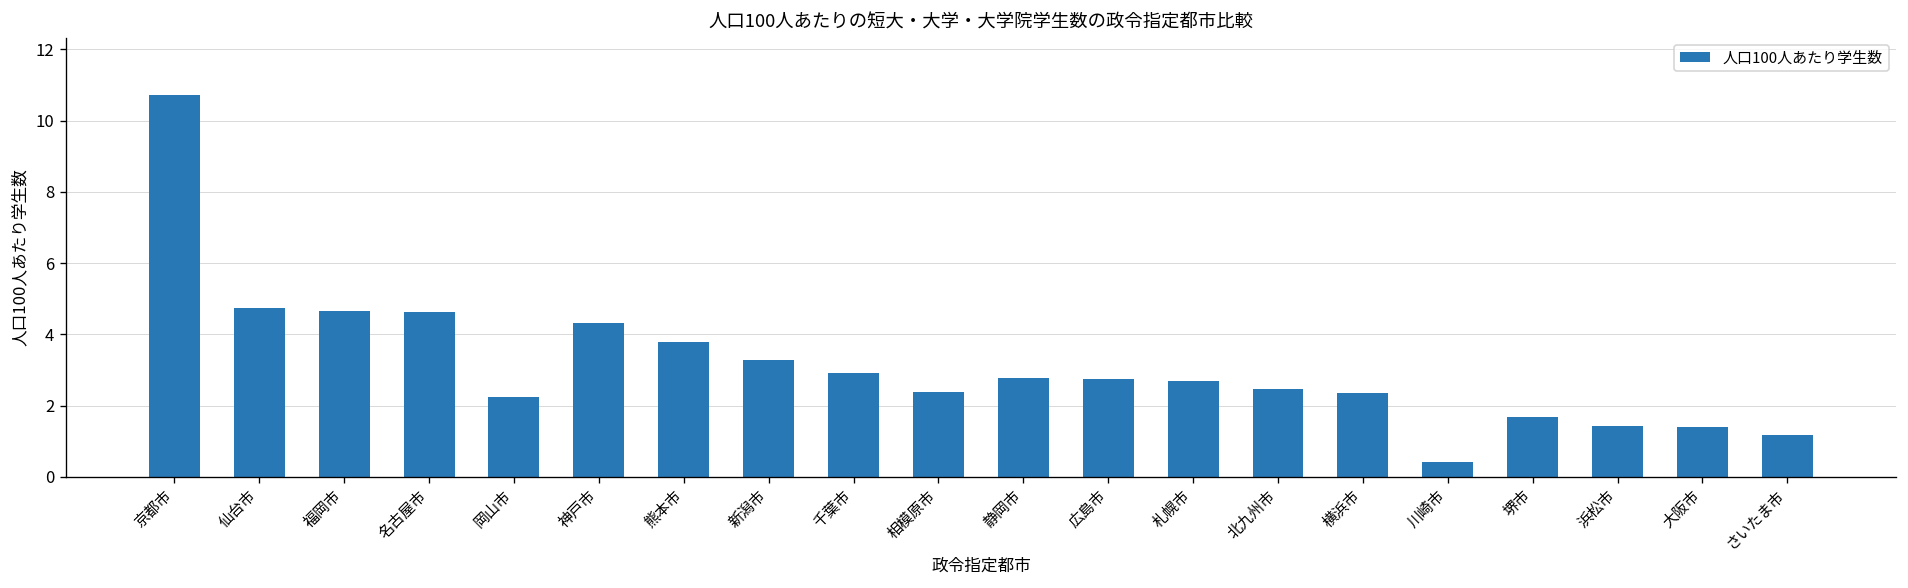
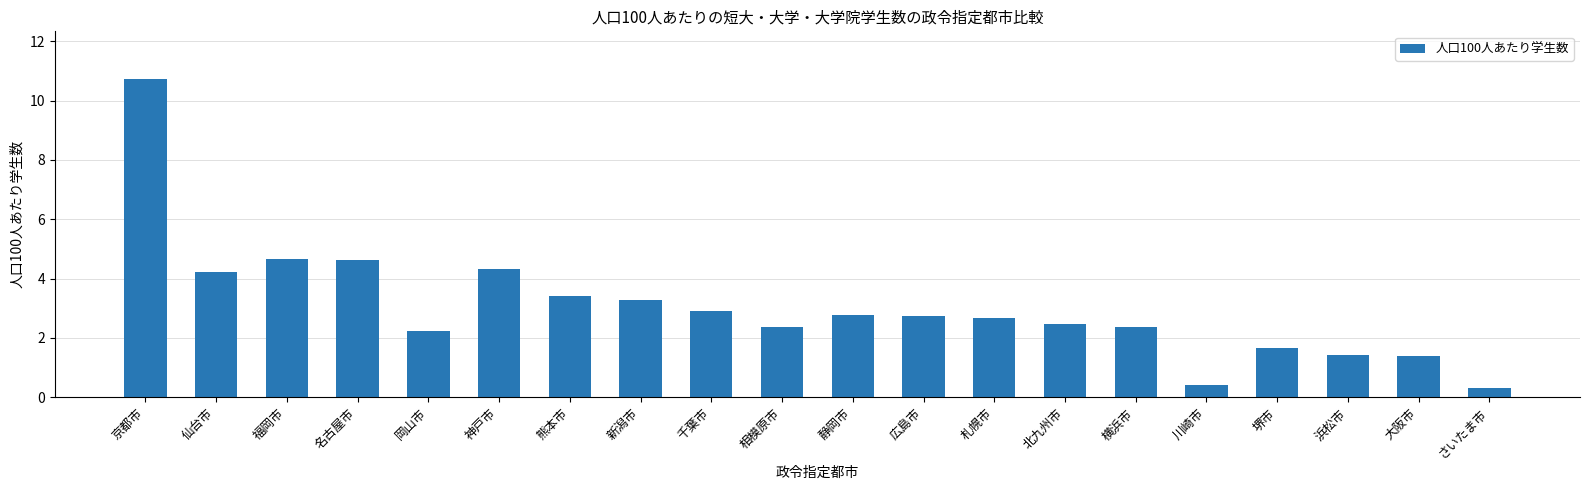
  {
    "京都市": 10.7,
-   "仙台市": 4.7,
+   "仙台市": 4.2,
    "福岡市": 4.7,
    "名古屋市": 4.6,
    "岡山市": 2.2,
    "神戸市": 4.3,
-   "熊本市": 3.8,
+   "熊本市": 3.4,
    "新潟市": 3.3,
    "千葉市": 2.9,
    "相模原市": 2.4,
    "静岡市": 2.8,
    "広島市": 2.7,
    "札幌市": 2.7,
    "北九州市": 2.5,
    "横浜市": 2.4,
    "川崎市": 0.4,
    "堺市": 1.7,
    "浜松市": 1.4,
    "大阪市": 1.4,
-   "さいたま市": 1.2
+   "さいたま市": 0.3
  }
